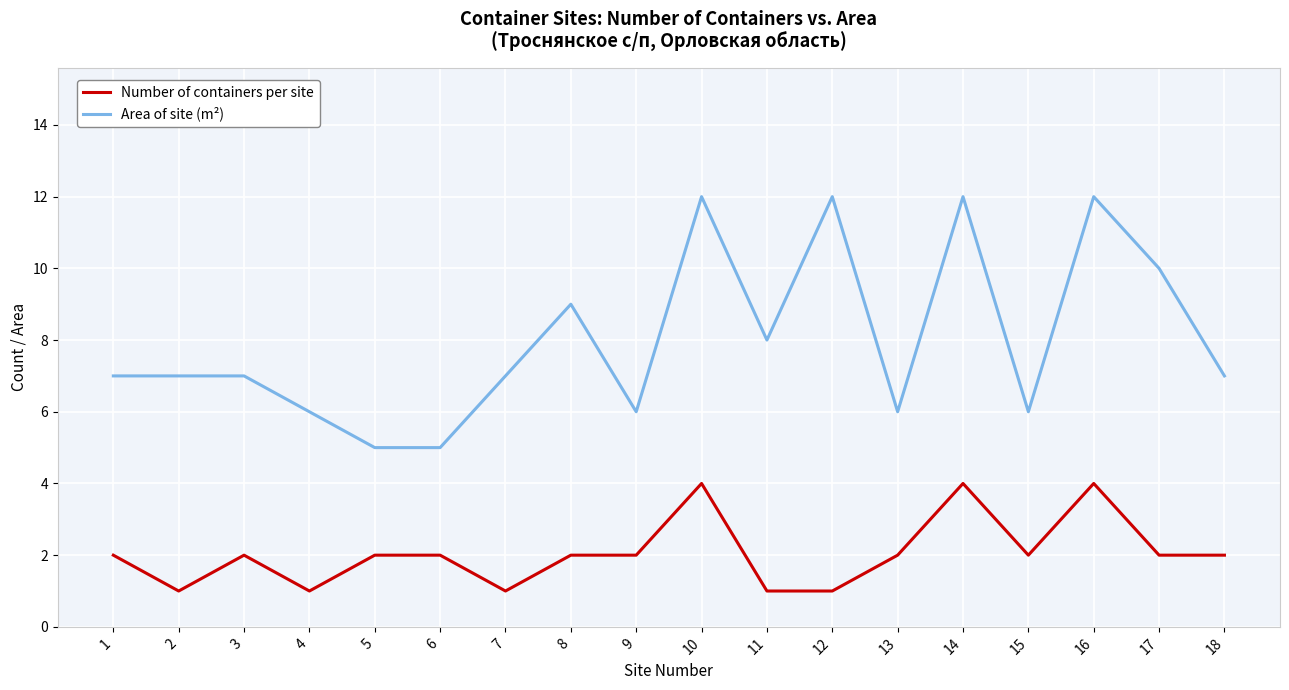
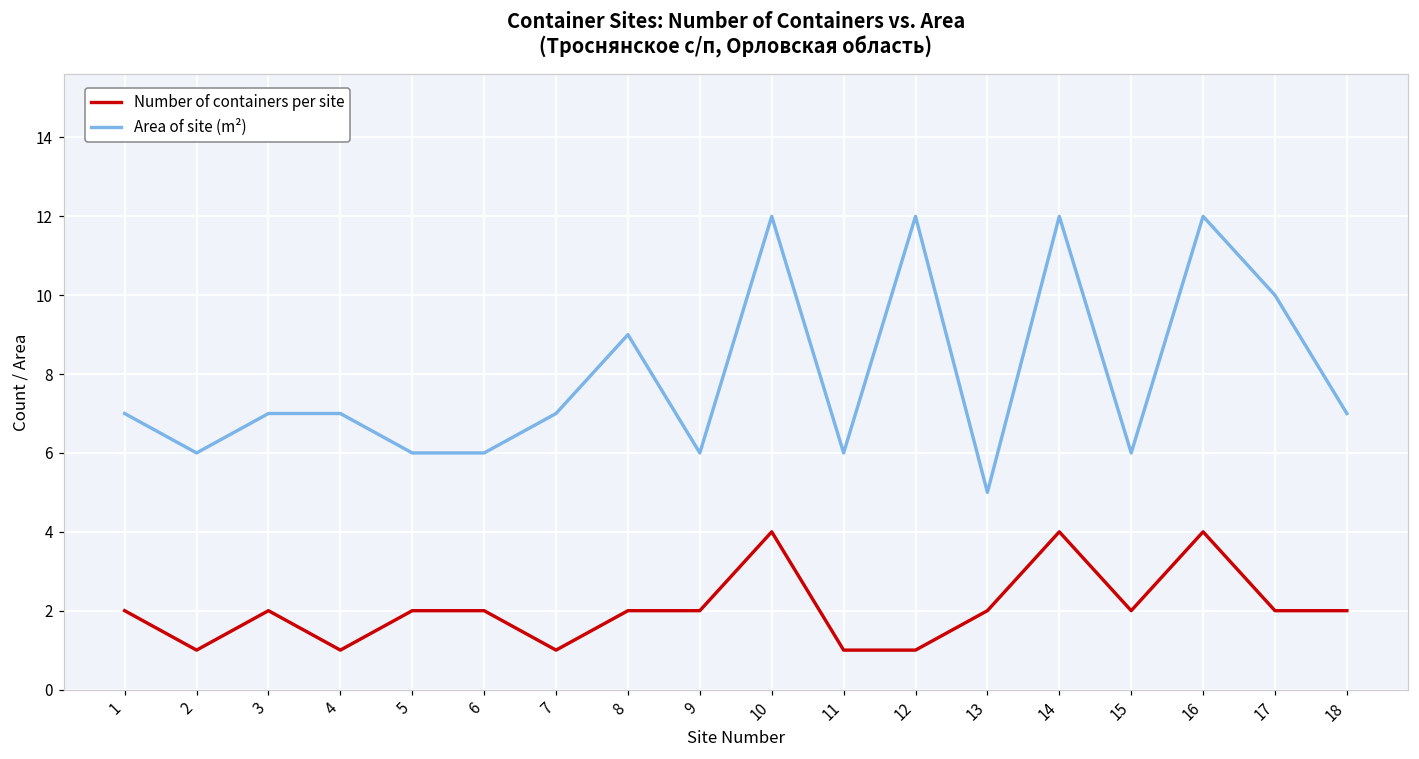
  {
    "Area of site (m²)": {
      "1": 7,
-     "2": 7,
+     "2": 6,
      "3": 7,
-     "4": 6,
-     "5": 5,
-     "6": 5,
+     "4": 7,
+     "5": 6,
+     "6": 6,
      "7": 7,
      "8": 9,
      "9": 6,
      "10": 12,
-     "11": 8,
+     "11": 6,
      "12": 12,
-     "13": 6,
+     "13": 5,
      "14": 12,
      "15": 6,
      "16": 12,
      "17": 10,
      "18": 7
    }
  }
